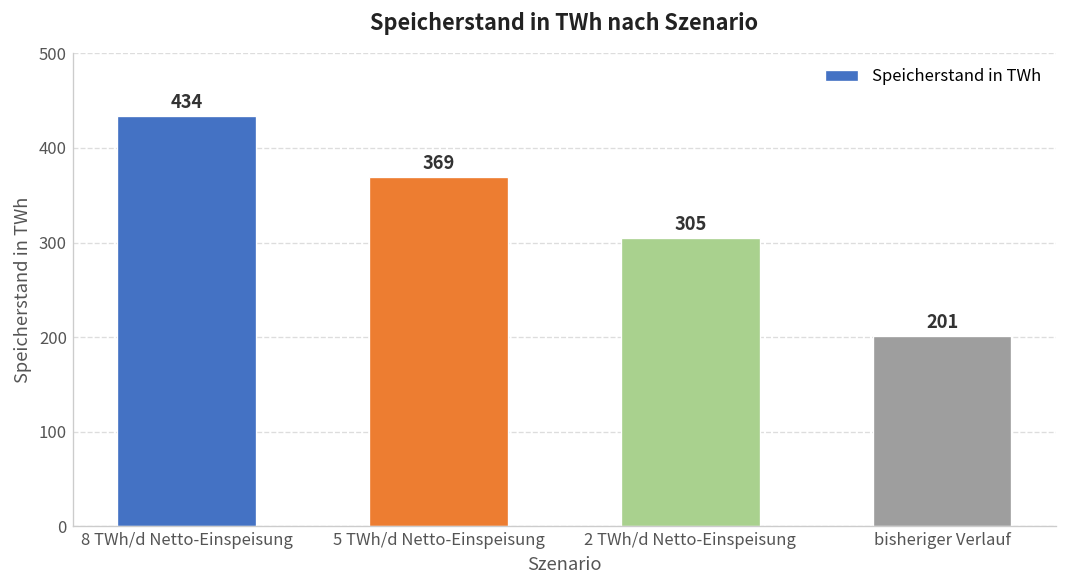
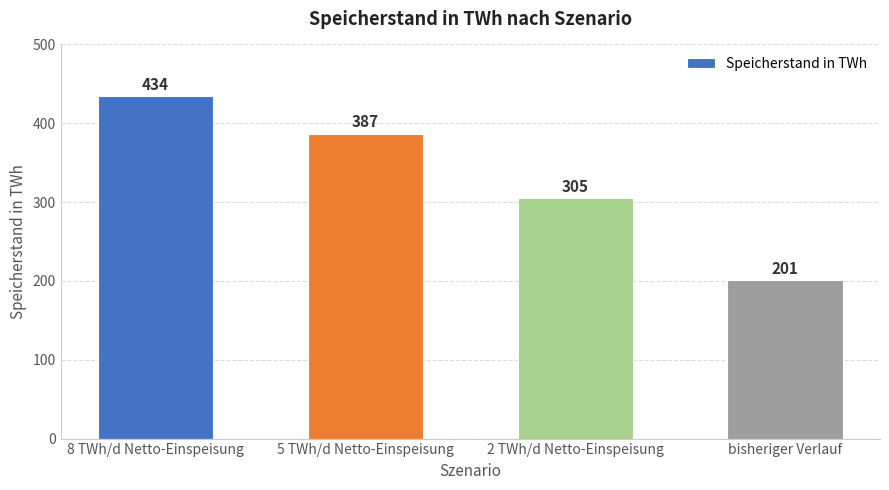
  {
    "8 TWh/d Netto-Einspeisung": 434,
-   "5 TWh/d Netto-Einspeisung": 369,
+   "5 TWh/d Netto-Einspeisung": 387,
    "2 TWh/d Netto-Einspeisung": 305,
    "bisheriger Verlauf": 201
  }
